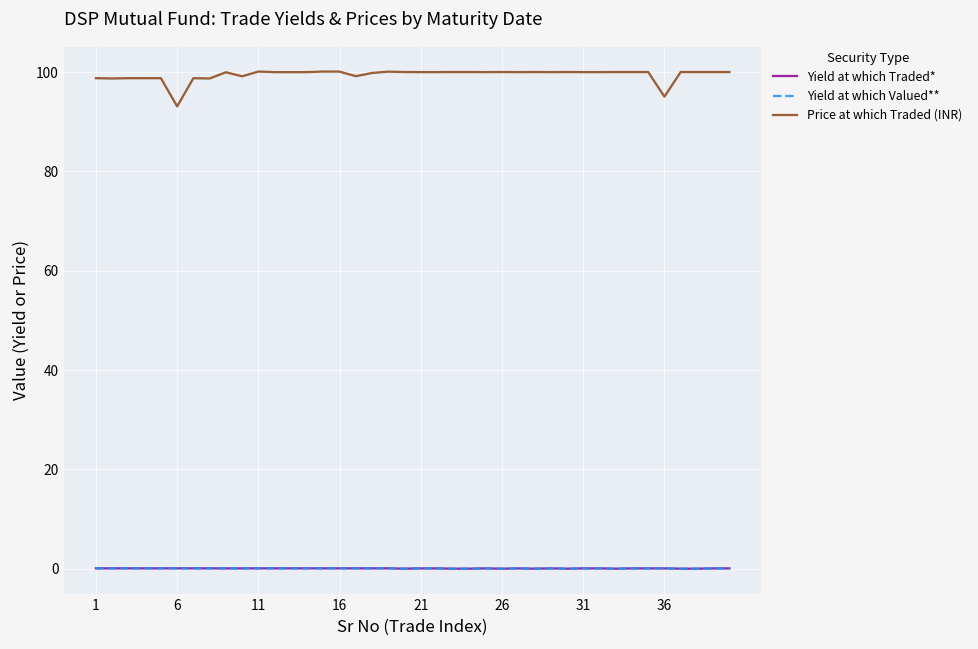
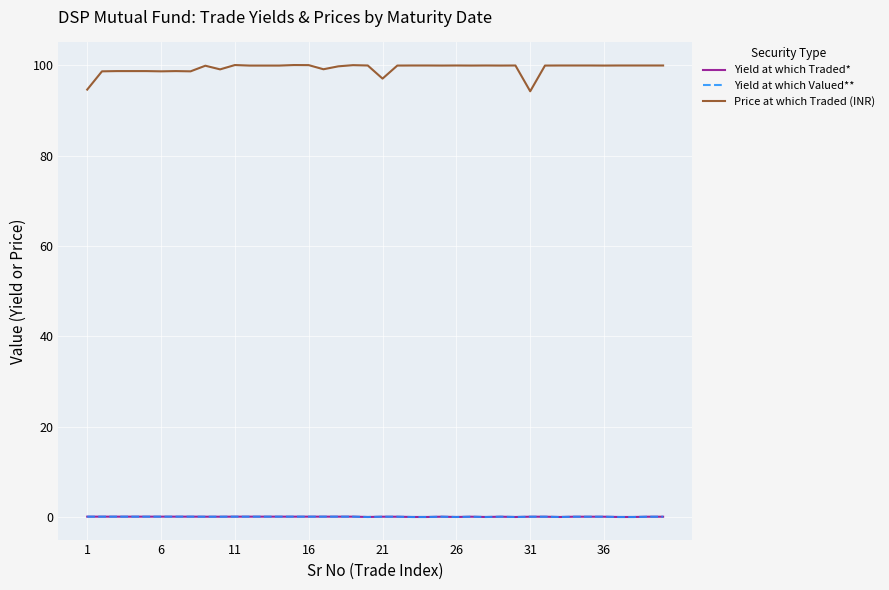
  {
    "Yield at which Valued**": {
      "1": 0,
      "6": 0,
      "11": 0,
      "16": 0,
      "21": 0,
      "26": 0,
      "31": 0,
      "36": 0
    },
    "Price at which Traded (INR)": {
-     "1": 99,
-     "6": 93,
+     "1": 95,
+     "6": 99,
      "11": 100,
      "16": 100,
-     "21": 100,
+     "21": 97,
      "26": 100,
-     "31": 100,
-     "36": 95
+     "31": 94,
+     "36": 100
    }
  }
